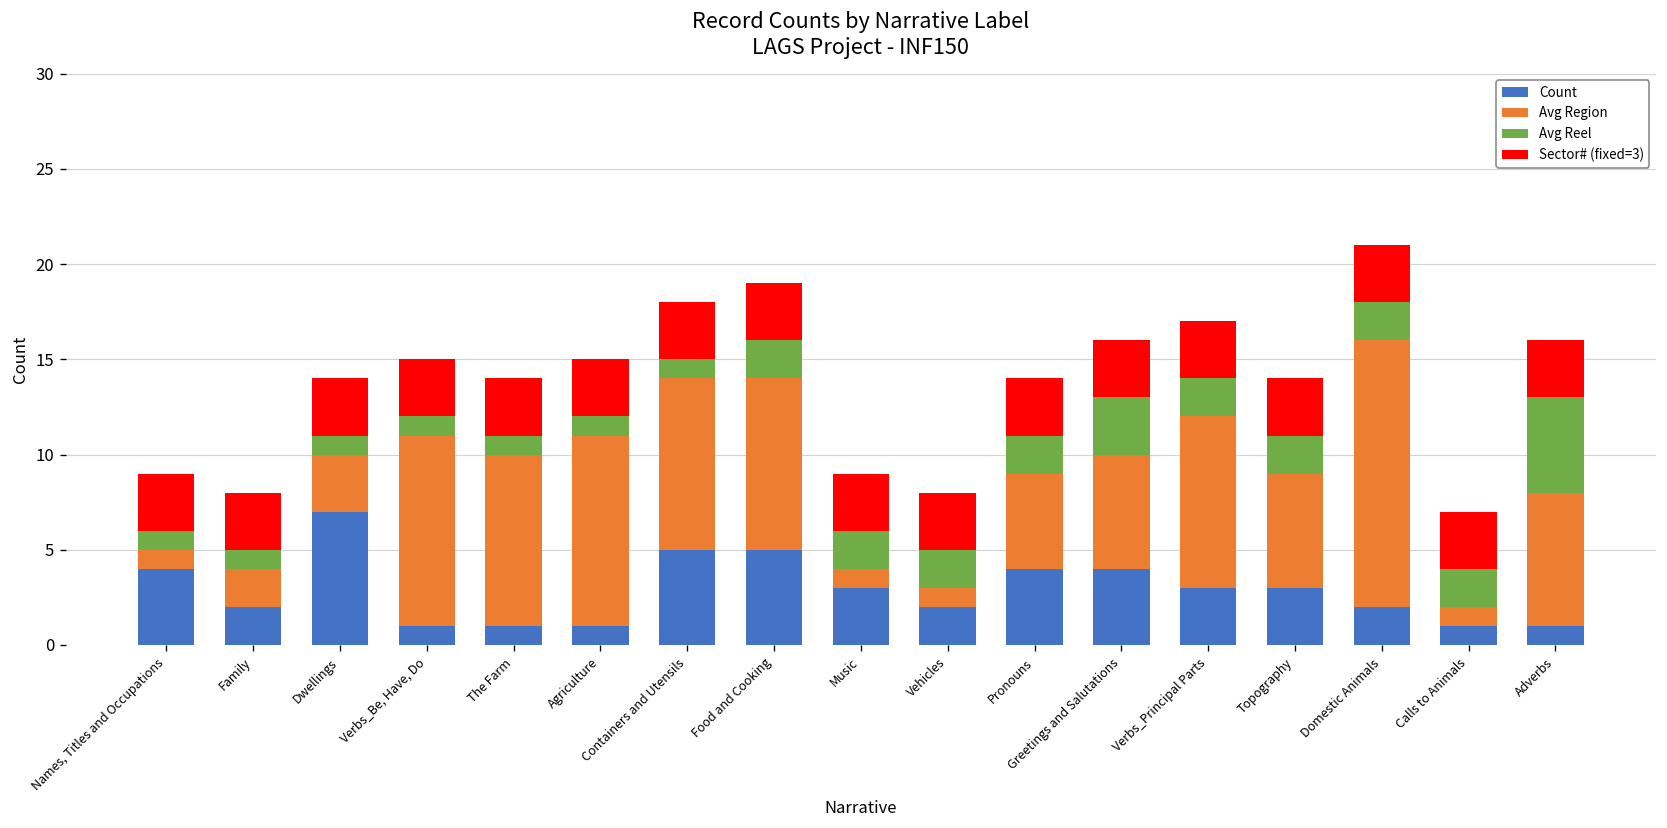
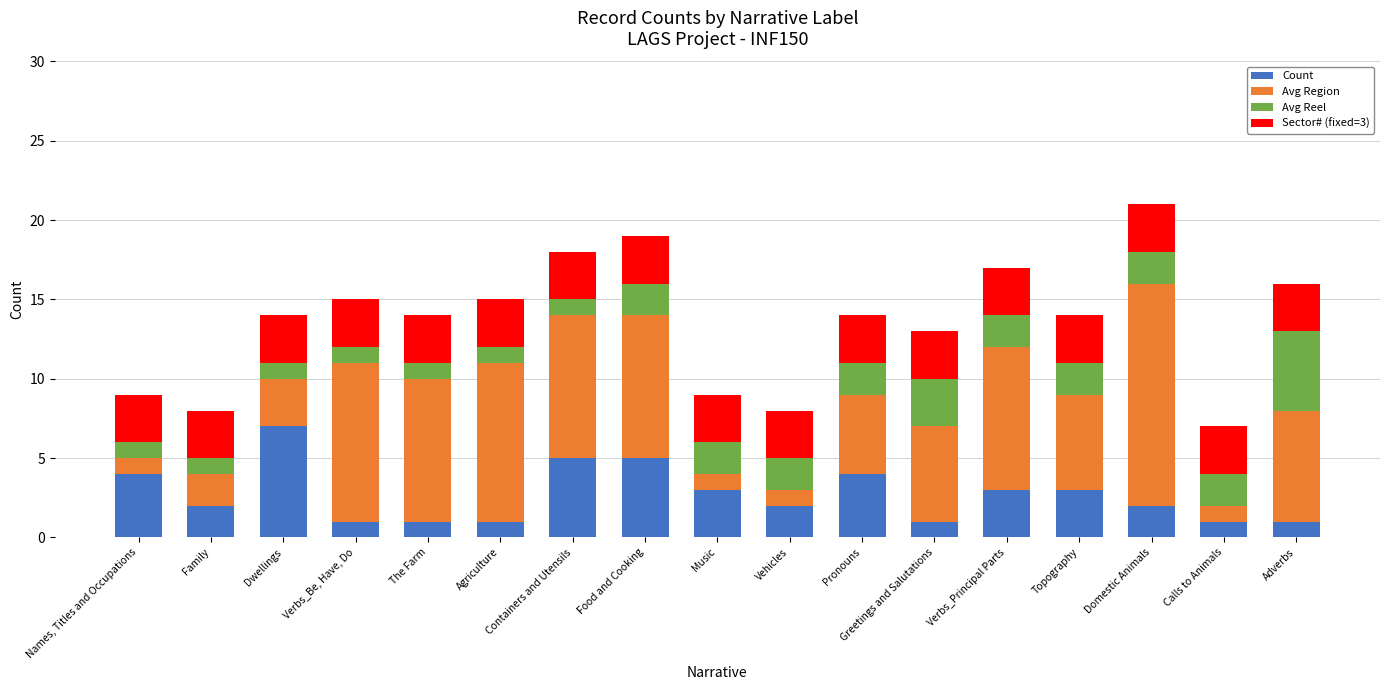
  {
    "Count": {
      "Names, Titles and Occupations": 4,
      "Family": 2,
      "Dwellings": 7,
      "Verbs_Be, Have, Do": 1,
      "The Farm": 1,
      "Agriculture": 1,
      "Containers and Utensils": 5,
      "Food and Cooking": 5,
      "Music": 3,
      "Vehicles": 2,
      "Pronouns": 4,
-     "Greetings and Salutations": 4,
+     "Greetings and Salutations": 1,
      "Verbs_Principal Parts": 3,
      "Topography": 3,
      "Domestic Animals": 2,
      "Calls to Animals": 1,
      "Adverbs": 1
    },
    "Avg Region": {
      "Names, Titles and Occupations": 1,
      "Family": 2,
      "Dwellings": 3,
      "Verbs_Be, Have, Do": 10,
      "The Farm": 9,
      "Agriculture": 10,
      "Containers and Utensils": 9,
      "Food and Cooking": 9,
      "Music": 1,
      "Vehicles": 1,
      "Pronouns": 5,
      "Greetings and Salutations": 6,
      "Verbs_Principal Parts": 9,
      "Topography": 6,
      "Domestic Animals": 14,
      "Calls to Animals": 1,
      "Adverbs": 7
    },
    "Avg Reel": {
      "Names, Titles and Occupations": 1,
      "Family": 1,
      "Dwellings": 1,
      "Verbs_Be, Have, Do": 1,
      "The Farm": 1,
      "Agriculture": 1,
      "Containers and Utensils": 1,
      "Food and Cooking": 2,
      "Music": 2,
      "Vehicles": 2,
      "Pronouns": 2,
      "Greetings and Salutations": 3,
      "Verbs_Principal Parts": 2,
      "Topography": 2,
      "Domestic Animals": 2,
      "Calls to Animals": 2,
      "Adverbs": 5
    },
    "Sector# (fixed=3)": {
      "Names, Titles and Occupations": 3,
      "Family": 3,
      "Dwellings": 3,
      "Verbs_Be, Have, Do": 3,
      "The Farm": 3,
      "Agriculture": 3,
      "Containers and Utensils": 3,
      "Food and Cooking": 3,
      "Music": 3,
      "Vehicles": 3,
      "Pronouns": 3,
      "Greetings and Salutations": 3,
      "Verbs_Principal Parts": 3,
      "Topography": 3,
      "Domestic Animals": 3,
      "Calls to Animals": 3,
      "Adverbs": 3
    }
  }
